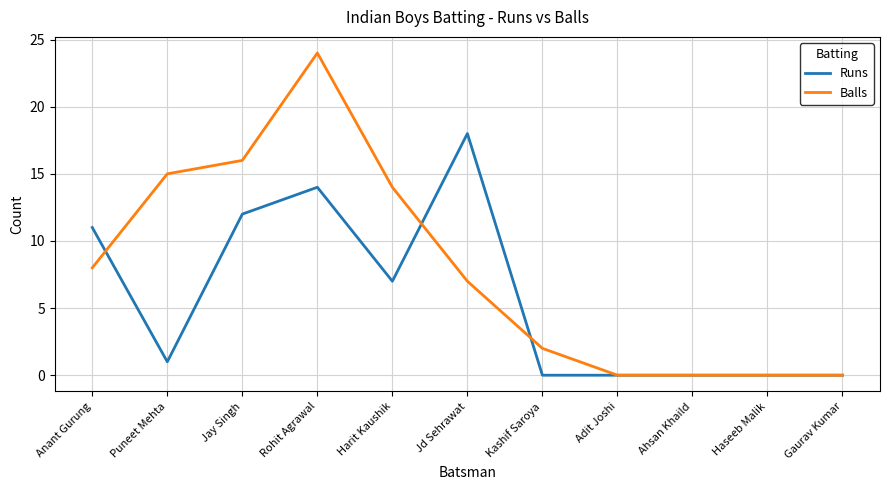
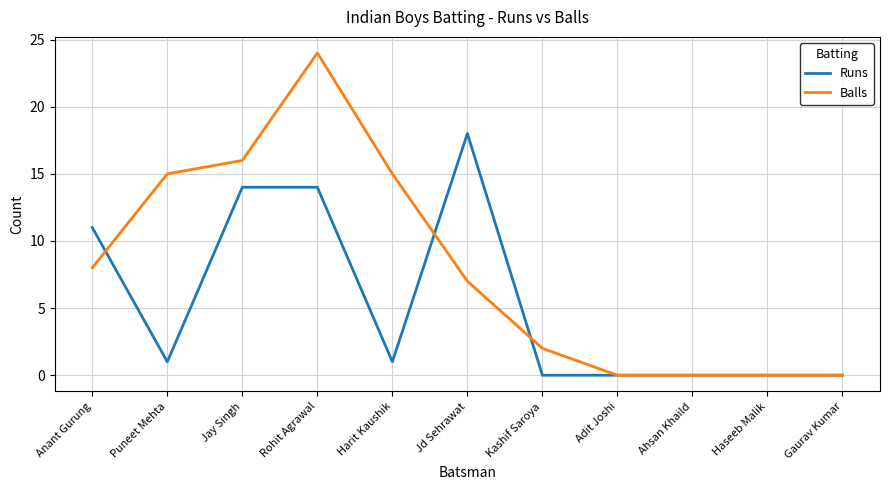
  {
    "Runs": {
      "Anant Gurung": 11,
      "Puneet Mehta": 1,
-     "Jay Singh": 12,
+     "Jay Singh": 14,
      "Rohit Agrawal": 14,
-     "Harit Kaushik": 7,
+     "Harit Kaushik": 1,
      "Jd Sehrawat": 18,
      "Kashif Saroya": 0
    },
    "Balls": {
      "Anant Gurung": 8,
      "Puneet Mehta": 15,
      "Jay Singh": 16,
      "Rohit Agrawal": 24,
-     "Harit Kaushik": 14,
+     "Harit Kaushik": 15,
      "Jd Sehrawat": 7,
      "Kashif Saroya": 2
    }
  }
